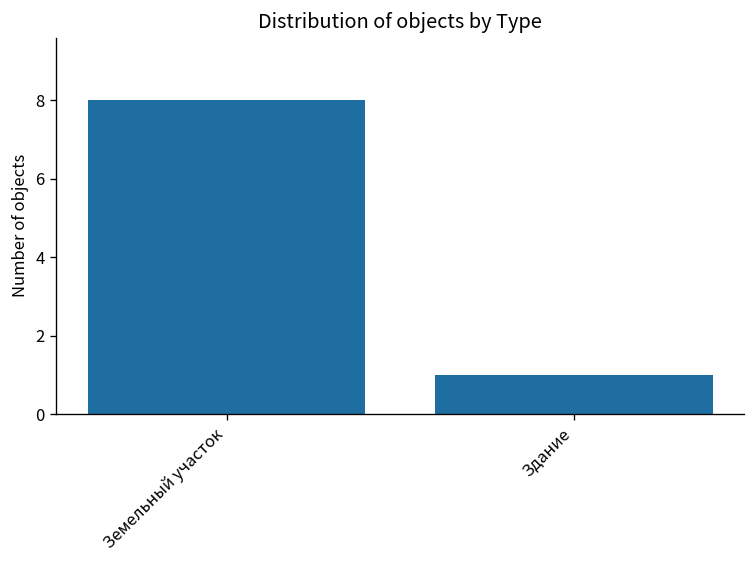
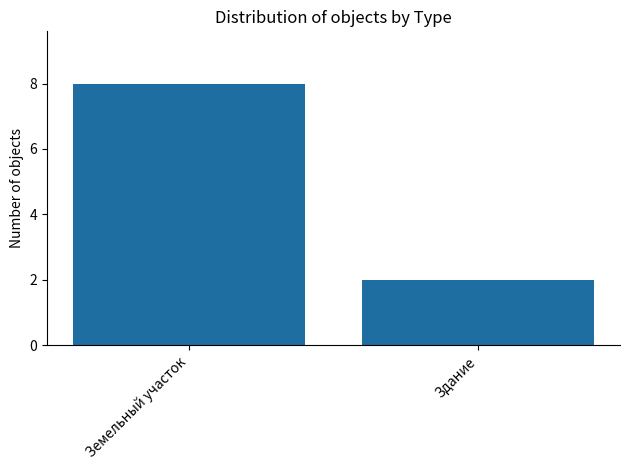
  {
    "Земельный участок": 8,
-   "Здание": 1
+   "Здание": 2
  }
